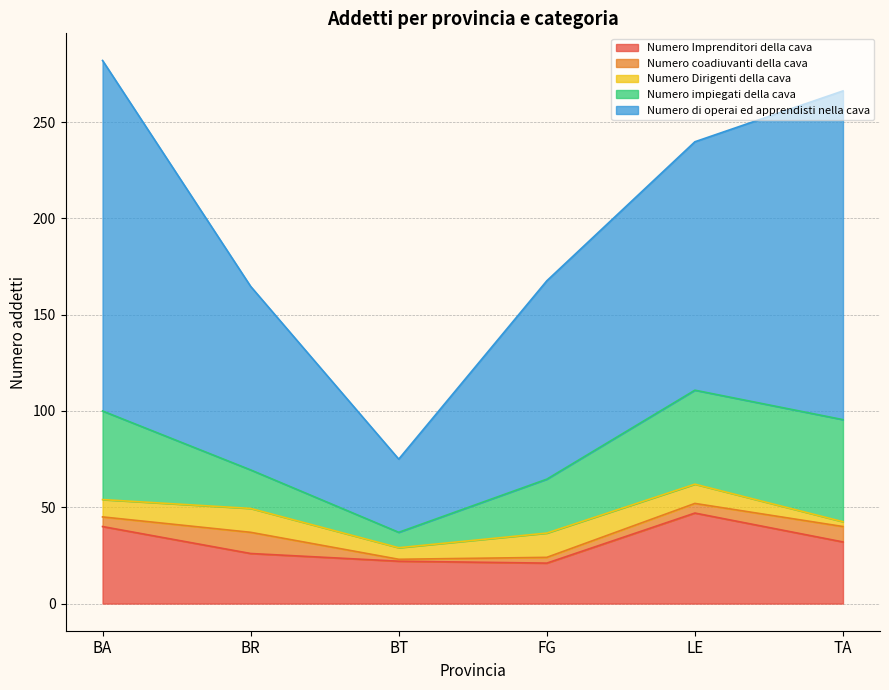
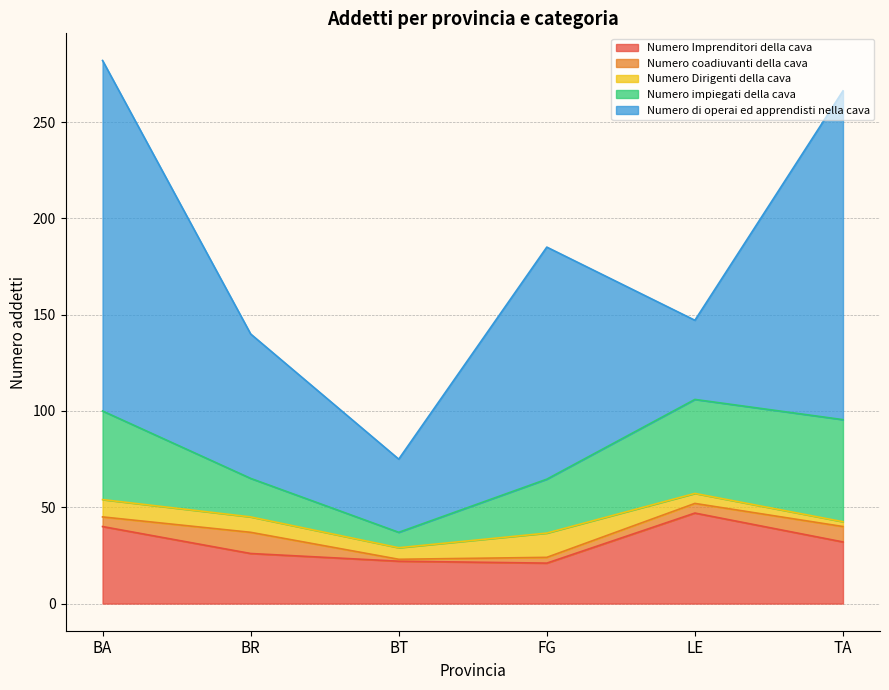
  {
    "Numero Dirigenti della cava": {
      "BA": 9,
-     "BR": 12,
+     "BR": 8,
      "BT": 6,
      "FG": 13,
-     "LE": 10,
+     "LE": 5,
      "TA": 3
    },
    "Numero impiegati della cava": {
      "BA": 46,
      "BR": 20,
      "BT": 8,
      "FG": 28,
      "LE": 49,
      "TA": 53
    },
    "Numero di operai ed apprendisti nella cava": {
      "BA": 182,
-     "BR": 95,
+     "BR": 75,
      "BT": 38,
-     "FG": 103,
-     "LE": 129
+     "FG": 121,
+     "LE": 41
    }
  }
